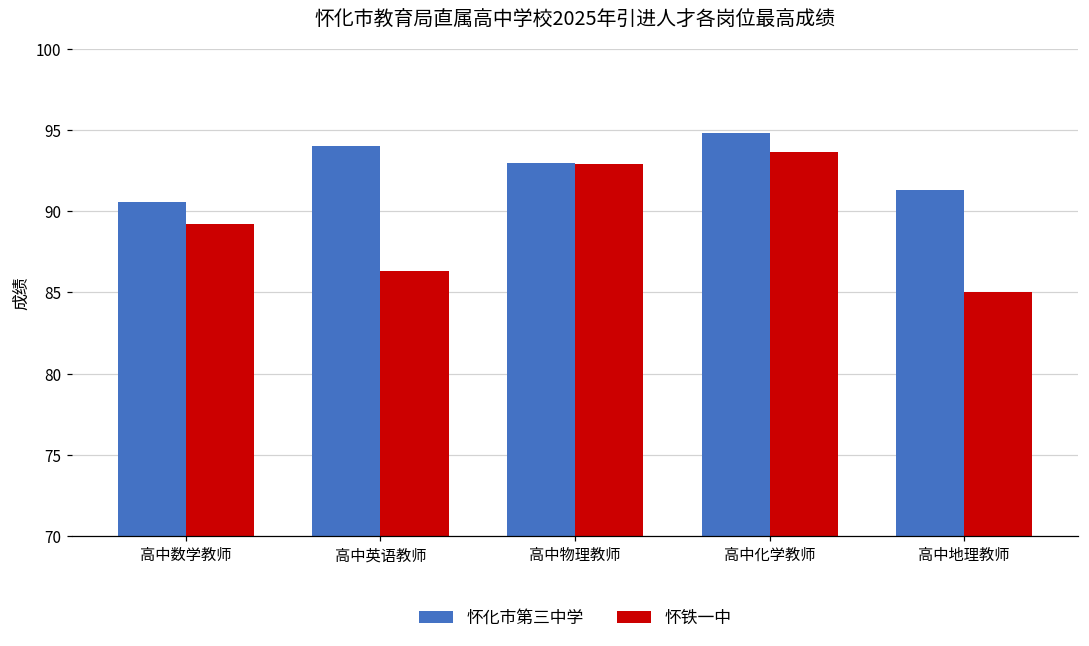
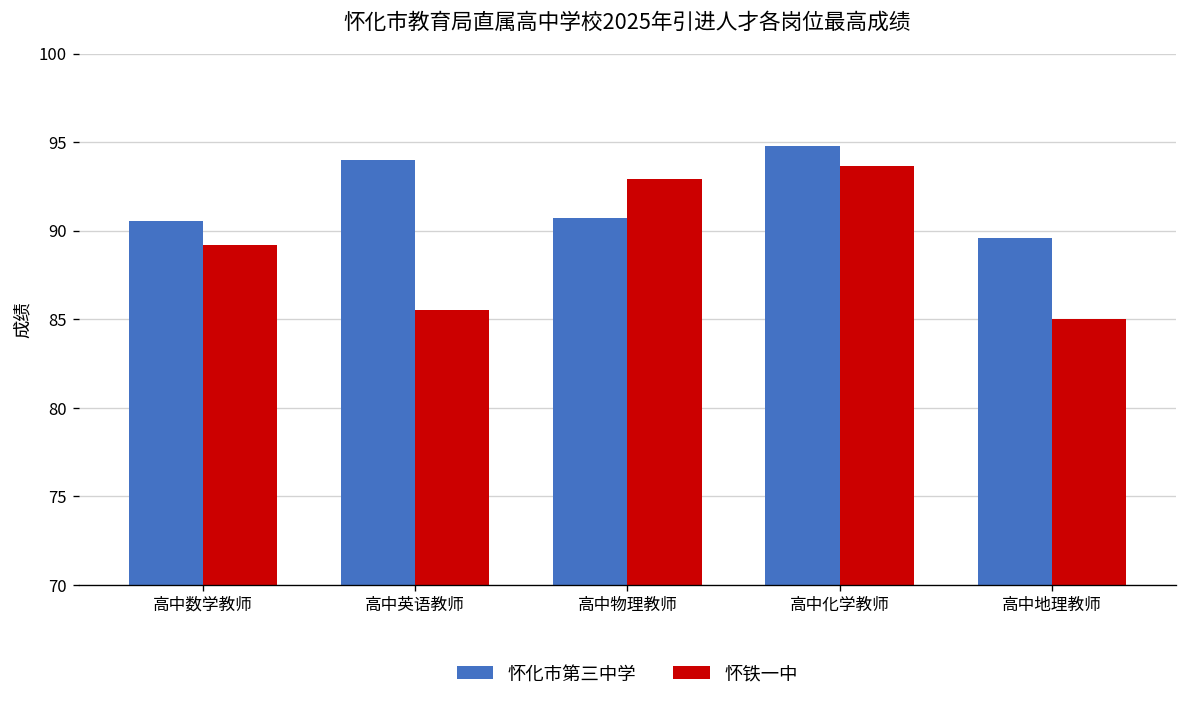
  {
    "怀化市第三中学": {
      "高中数学教师": 90.5,
      "高中英语教师": 94.0,
-     "高中物理教师": 93.0,
+     "高中物理教师": 90.7,
      "高中化学教师": 94.8,
-     "高中地理教师": 91.3
+     "高中地理教师": 89.6
    },
    "怀铁一中": {
      "高中数学教师": 89.2,
-     "高中英语教师": 86.3,
+     "高中英语教师": 85.6,
      "高中物理教师": 92.9,
      "高中化学教师": 93.7,
      "高中地理教师": 85.0
    }
  }
